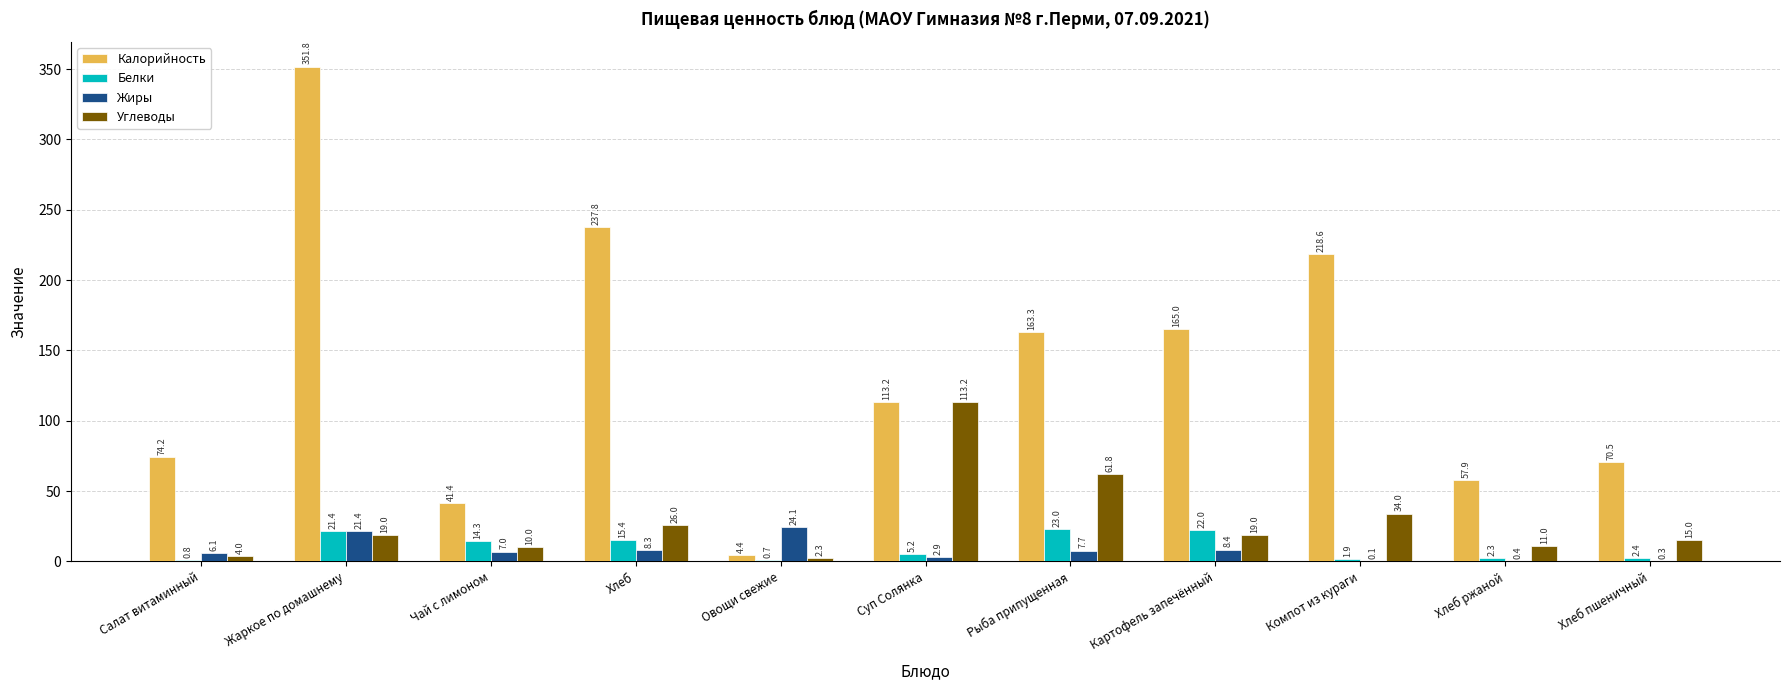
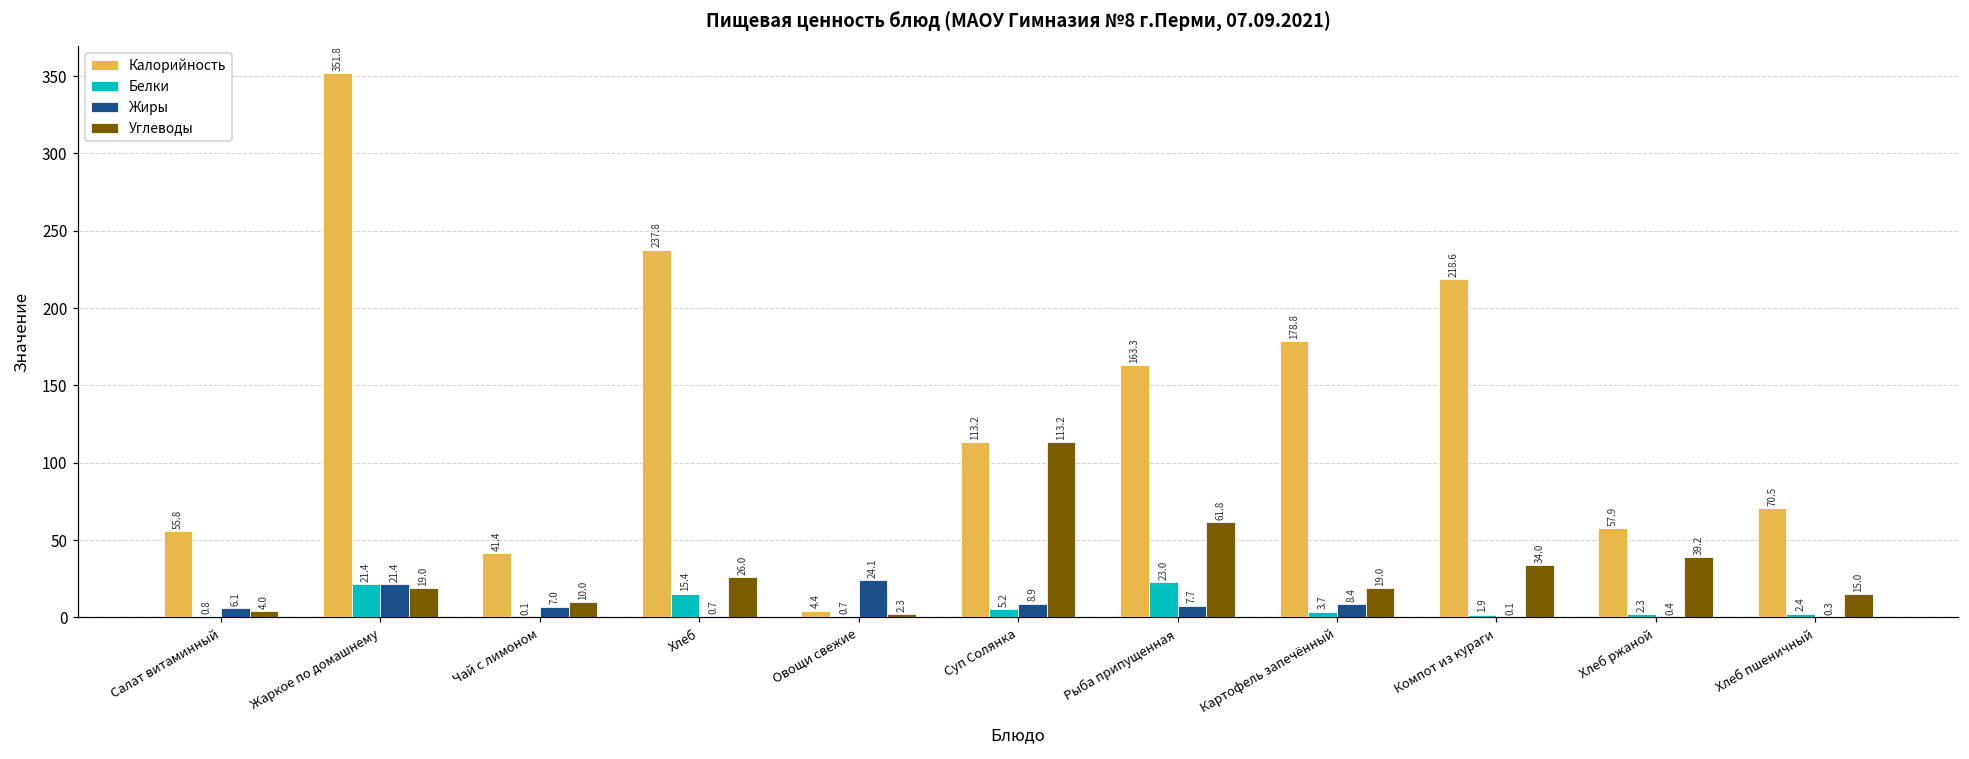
  {
    "Калорийность": {
-     "Салат витаминный": 74.2,
+     "Салат витаминный": 55.8,
      "Жаркое по домашнему": 351.8,
      "Чай с лимоном": 41.4,
      "Хлеб": 237.8,
      "Овощи свежие": 4.4,
      "Суп Солянка": 113.2,
      "Рыба припущенная": 163.3,
-     "Картофель запечённый": 165.0,
+     "Картофель запечённый": 178.8,
      "Компот из кураги": 218.6,
      "Хлеб ржаной": 57.9,
      "Хлеб пшеничный": 70.5
    },
    "Белки": {
      "Салат витаминный": 0.8,
      "Жаркое по домашнему": 21.4,
-     "Чай с лимоном": 14.3,
+     "Чай с лимоном": 0.1,
      "Хлеб": 15.4,
      "Овощи свежие": 0.7,
      "Суп Солянка": 5.2,
      "Рыба припущенная": 23.0,
-     "Картофель запечённый": 22.0,
+     "Картофель запечённый": 3.7,
      "Компот из кураги": 1.9,
      "Хлеб ржаной": 2.3,
      "Хлеб пшеничный": 2.4
    },
    "Жиры": {
      "Салат витаминный": 6.1,
      "Жаркое по домашнему": 21.4,
      "Чай с лимоном": 7.0,
-     "Хлеб": 8.3,
+     "Хлеб": 0.7,
      "Овощи свежие": 24.1,
-     "Суп Солянка": 2.9,
+     "Суп Солянка": 8.9,
      "Рыба припущенная": 7.7,
      "Картофель запечённый": 8.4,
      "Компот из кураги": 0.1,
      "Хлеб ржаной": 0.4,
      "Хлеб пшеничный": 0.3
    },
    "Углеводы": {
      "Салат витаминный": 4.0,
      "Жаркое по домашнему": 19.0,
      "Чай с лимоном": 10.0,
      "Хлеб": 26.0,
      "Овощи свежие": 2.3,
      "Суп Солянка": 113.2,
      "Рыба припущенная": 61.8,
      "Картофель запечённый": 19.0,
      "Компот из кураги": 34.0,
-     "Хлеб ржаной": 11.0,
+     "Хлеб ржаной": 39.2,
      "Хлеб пшеничный": 15.0
    }
  }
